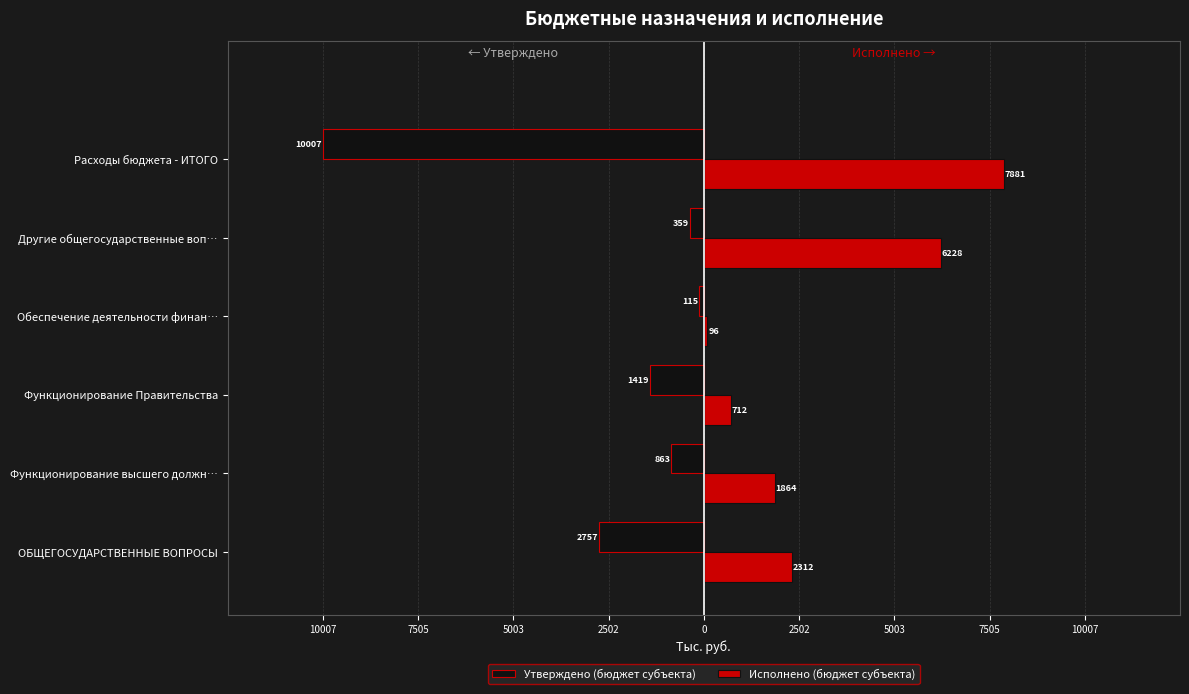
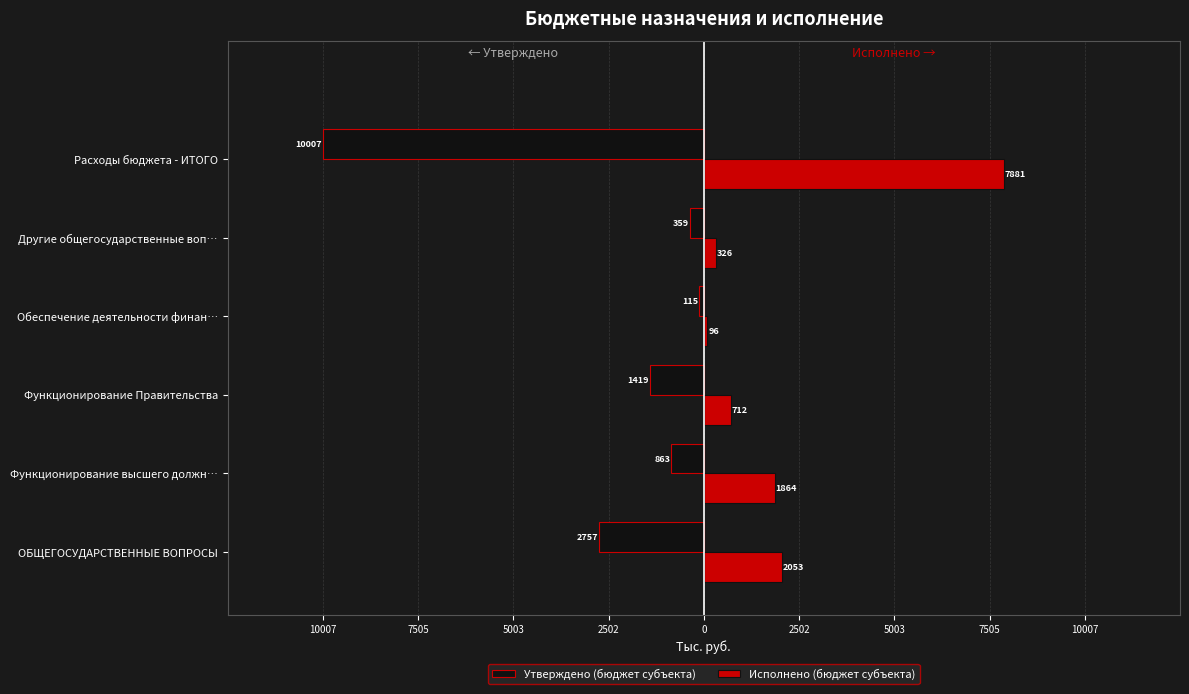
  {
    "Исполнено (бюджет субъекта)": {
      "Расходы бюджета - ИТОГО": 7881,
-     "Другие общегосударственные воп…": 6228,
+     "Другие общегосударственные воп…": 326,
      "Обеспечение деятельности финан…": 96,
      "Функционирование Правительства": 712,
      "Функционирование высшего должн…": 1864,
-     "ОБЩЕГОСУДАРСТВЕННЫЕ ВОПРОСЫ": 2312
+     "ОБЩЕГОСУДАРСТВЕННЫЕ ВОПРОСЫ": 2053
    }
  }
